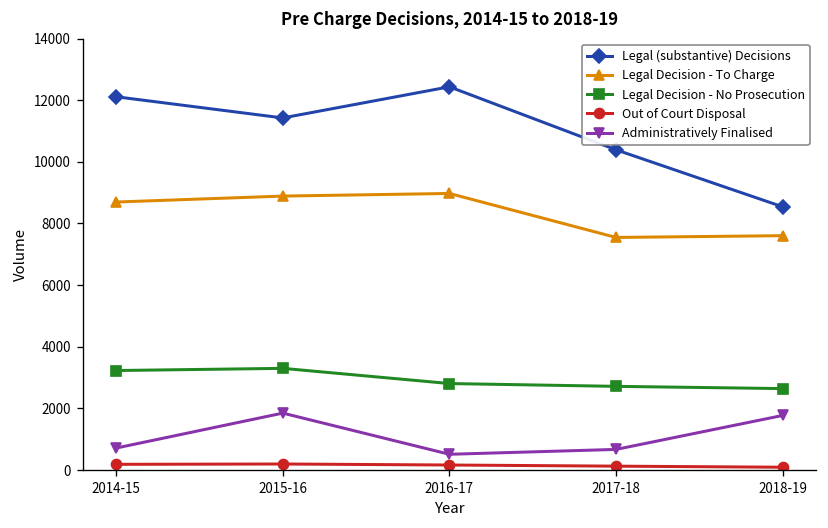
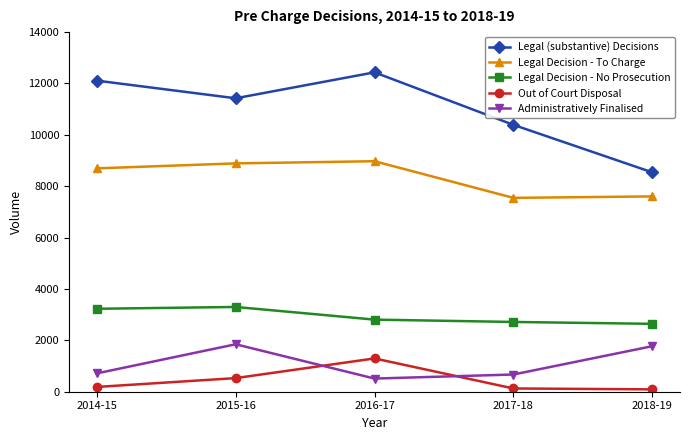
  {
    "Legal (substantive) Decisions": {
      "2014-15": 12100,
      "2015-16": 11400,
      "2016-17": 12400,
      "2017-18": 10400,
      "2018-19": 8500
    },
    "Legal Decision - To Charge": {
      "2014-15": 8700,
      "2015-16": 8900,
      "2016-17": 9000,
      "2017-18": 7500,
      "2018-19": 7600
    },
    "Legal Decision - No Prosecution": {
      "2014-15": 3200,
      "2015-16": 3300,
      "2016-17": 2800,
      "2017-18": 2700,
      "2018-19": 2600
    },
    "Out of Court Disposal": {
      "2014-15": 200,
-     "2015-16": 200,
-     "2016-17": 200,
+     "2015-16": 500,
+     "2016-17": 1300,
      "2017-18": 100,
      "2018-19": 100
    },
    "Administratively Finalised": {
      "2014-15": 700,
      "2015-16": 1800,
      "2016-17": 500,
      "2017-18": 700,
      "2018-19": 1800
    }
  }
